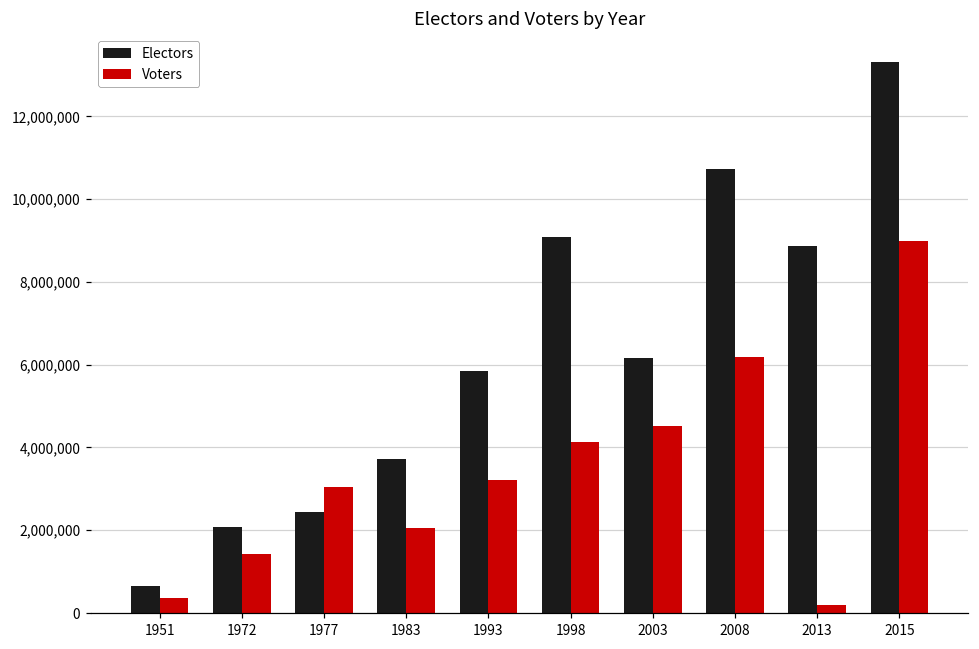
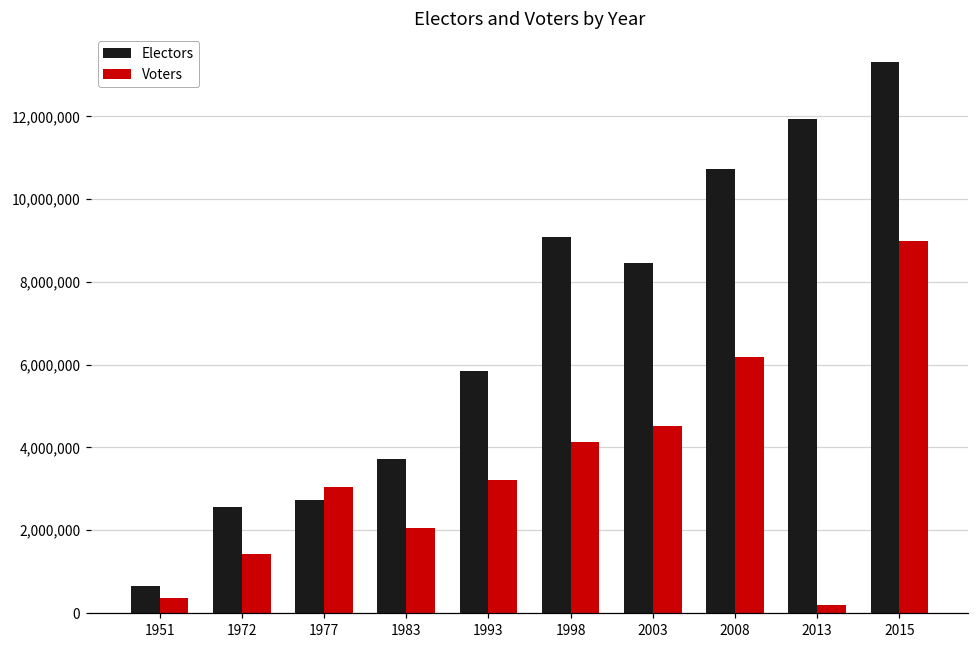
  {
    "Electors": {
      "1951": "700,000",
-     "1972": "2,100,000",
-     "1977": "2,400,000",
+     "1972": "2,600,000",
+     "1977": "2,700,000",
      "1983": "3,700,000",
      "1993": "5,900,000",
      "1998": "9,100,000",
-     "2003": "6,200,000",
+     "2003": "8,400,000",
      "2008": "10,700,000",
-     "2013": "8,900,000",
+     "2013": "11,900,000",
      "2015": "13,300,000"
    },
    "Voters": {
      "1951": "400,000",
      "1972": "1,400,000",
      "1977": "3,100,000",
      "1983": "2,100,000",
      "1993": "3,200,000",
      "1998": "4,100,000",
      "2003": "4,500,000",
      "2008": "6,200,000",
      "2013": "200,000",
      "2015": "9,000,000"
    }
  }
